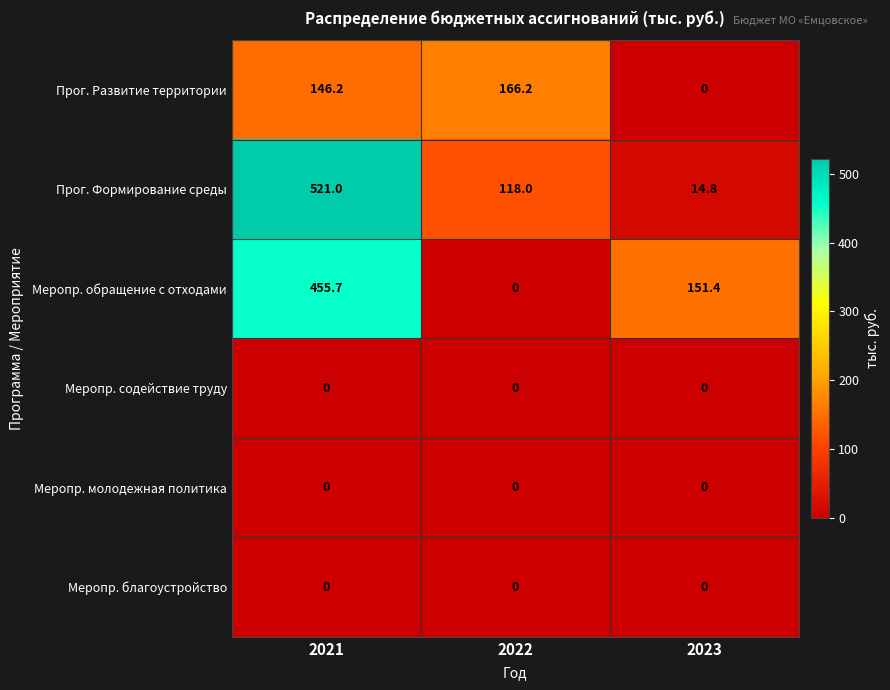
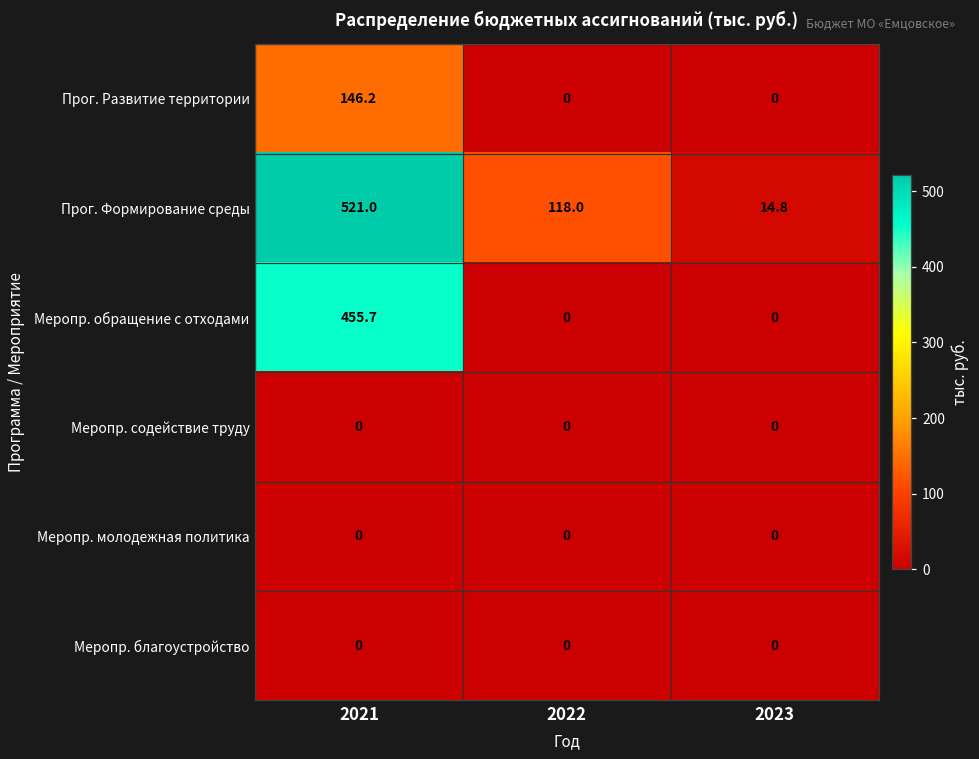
  {
    "Прог. Развитие территории": {
      "2021": 146.2,
-     "2022": 166.2,
+     "2022": 0,
      "2023": 0
    },
    "Прог. Формирование среды": {
      "2021": 521.0,
      "2022": 118.0,
      "2023": 14.8
    },
    "Меропр. обращение с отходами": {
      "2021": 455.7,
      "2022": 0,
-     "2023": 151.4
+     "2023": 0
    },
    "Меропр. содействие труду": {
      "2021": 0,
      "2022": 0,
      "2023": 0
    },
    "Меропр. молодежная политика": {
      "2021": 0,
      "2022": 0,
      "2023": 0
    },
    "Меропр. благоустройство": {
      "2021": 0,
      "2022": 0,
      "2023": 0
    }
  }
